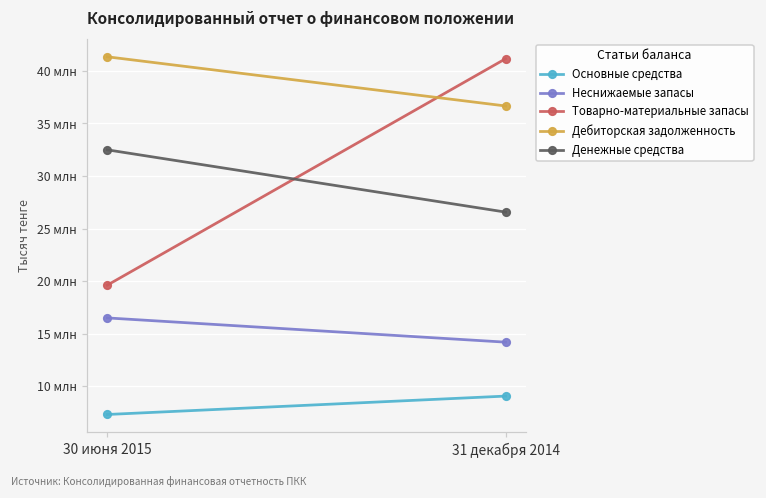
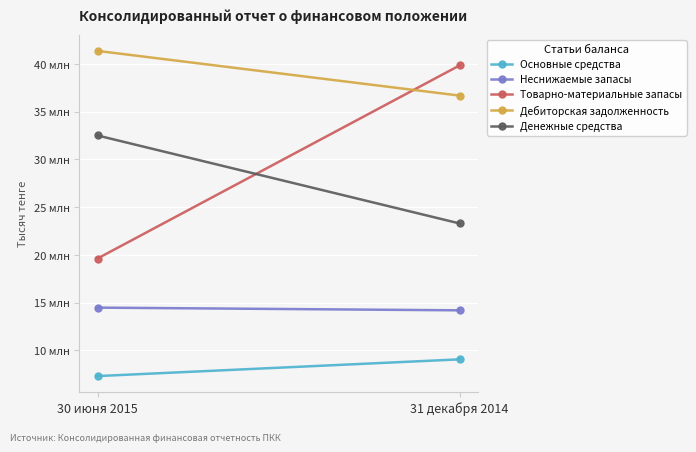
  {
    "Основные средства": {
      "30 июня 2015": "7 млн",
      "31 декабря 2014": "9 млн"
    },
    "Неснижаемые запасы": {
-     "30 июня 2015": "17 млн",
+     "30 июня 2015": "14 млн",
      "31 декабря 2014": "14 млн"
    },
    "Товарно-материальные запасы": {
      "30 июня 2015": "20 млн",
-     "31 декабря 2014": "41 млн"
+     "31 декабря 2014": "40 млн"
    },
    "Дебиторская задолженность": {
      "30 июня 2015": "41 млн",
      "31 декабря 2014": "37 млн"
    },
    "Денежные средства": {
      "30 июня 2015": "32 млн",
-     "31 декабря 2014": "27 млн"
+     "31 декабря 2014": "23 млн"
    }
  }
